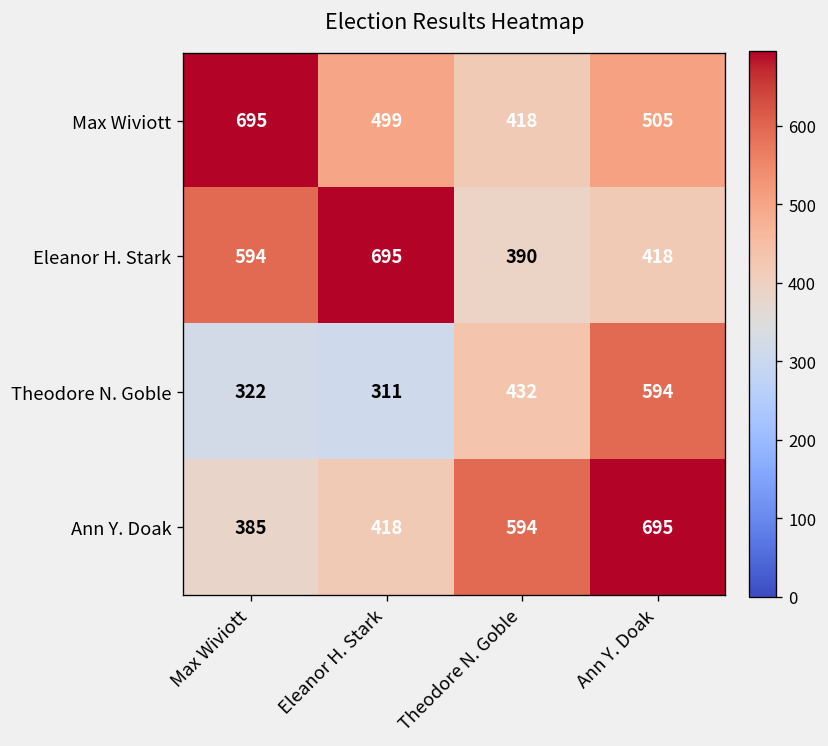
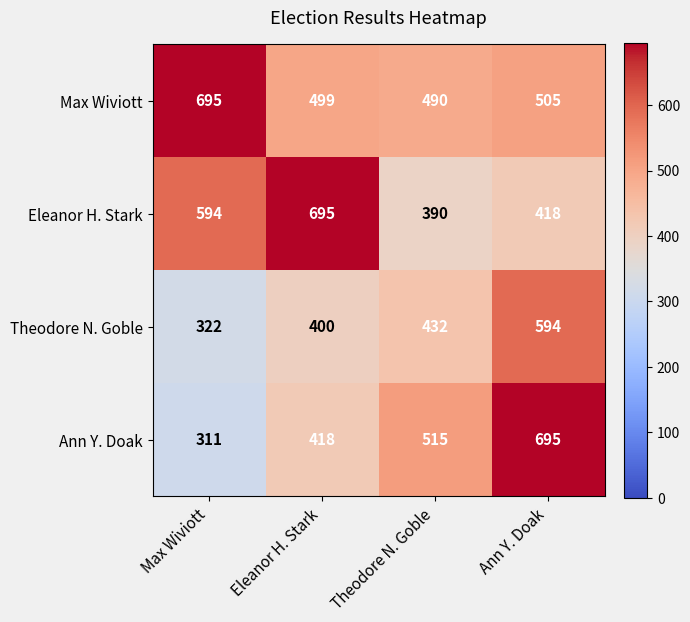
  {
    "Max Wiviott": {
      "Max Wiviott": 695,
      "Eleanor H. Stark": 499,
-     "Theodore N. Goble": 418,
+     "Theodore N. Goble": 490,
      "Ann Y. Doak": 505
    },
    "Eleanor H. Stark": {
      "Max Wiviott": 594,
      "Eleanor H. Stark": 695,
      "Theodore N. Goble": 390,
      "Ann Y. Doak": 418
    },
    "Theodore N. Goble": {
      "Max Wiviott": 322,
-     "Eleanor H. Stark": 311,
+     "Eleanor H. Stark": 400,
      "Theodore N. Goble": 432,
      "Ann Y. Doak": 594
    },
    "Ann Y. Doak": {
-     "Max Wiviott": 385,
+     "Max Wiviott": 311,
      "Eleanor H. Stark": 418,
-     "Theodore N. Goble": 594,
+     "Theodore N. Goble": 515,
      "Ann Y. Doak": 695
    }
  }
